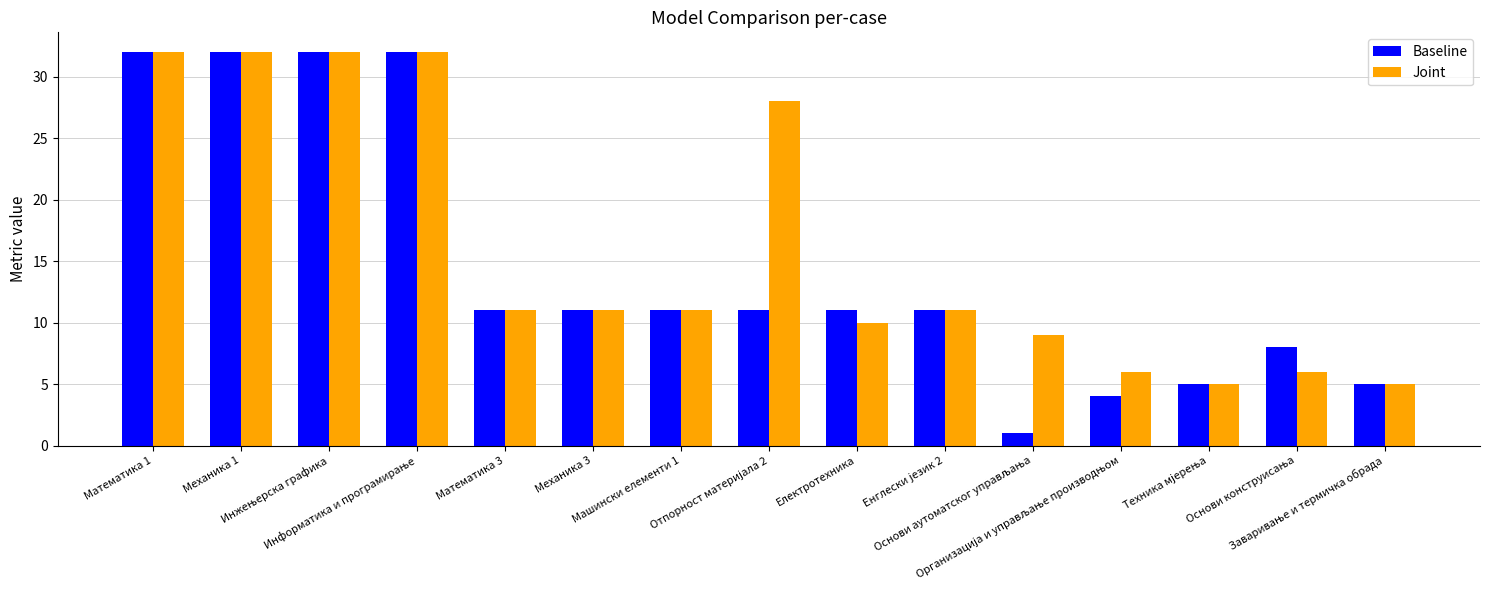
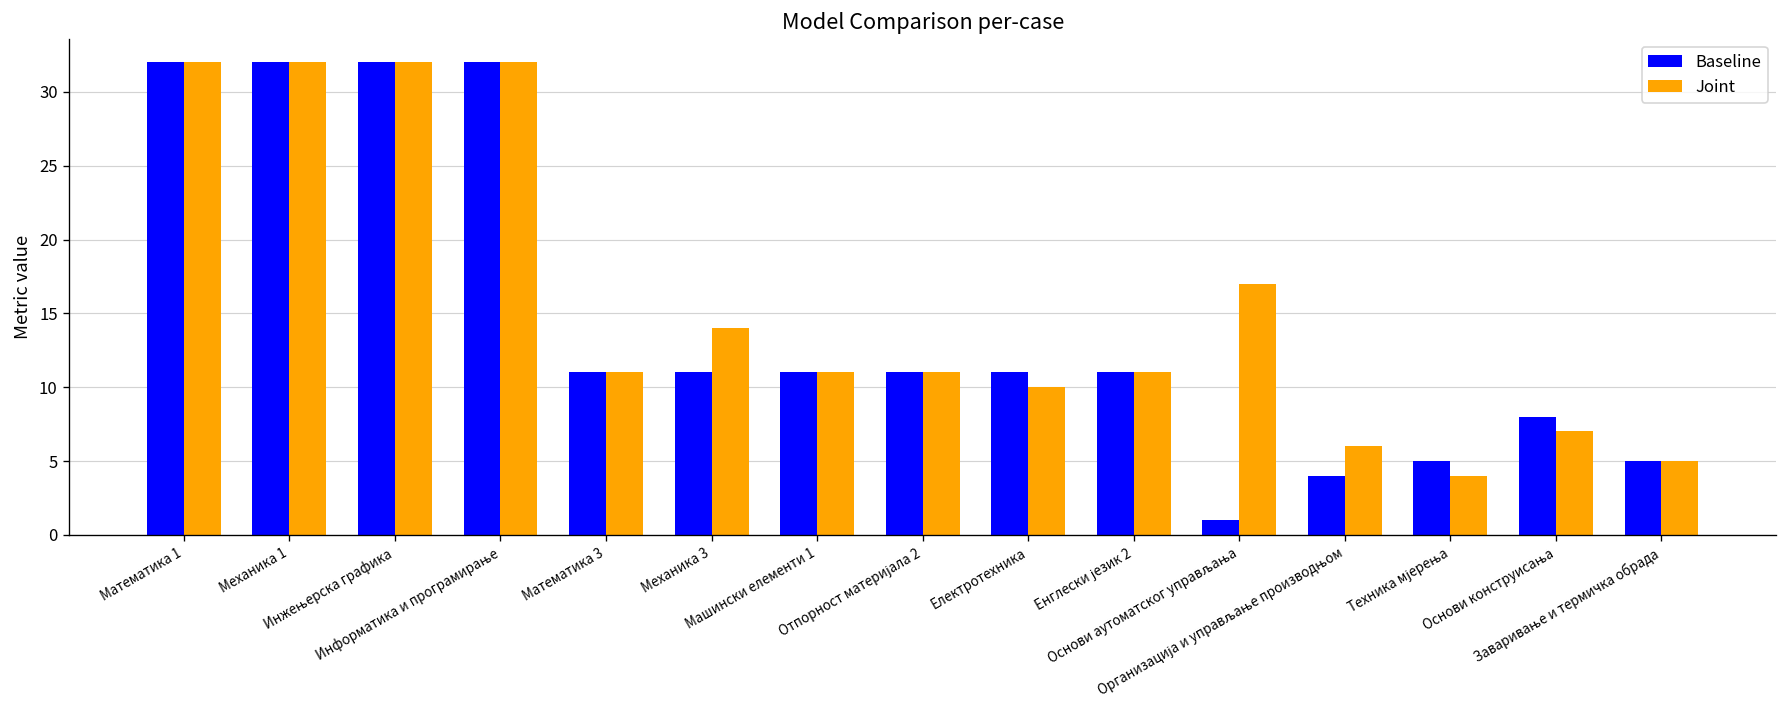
  {
    "Baseline": {
      "Математика 1": 32,
      "Механика 1": 32,
      "Инжењерска графика": 32,
      "Информатика и програмирање": 32,
      "Математика 3": 11,
      "Механика 3": 11,
      "Машински елементи 1": 11,
      "Отпорност материјала 2": 11,
      "Електротехника": 11,
      "Енглески језик 2": 11,
      "Основи аутоматског управљања": 1,
      "Организација и управљање производњом": 4,
      "Техника мјерења": 5,
      "Основи конструисања": 8,
      "Заваривање и термичка обрада": 5
    },
    "Joint": {
      "Математика 1": 32,
      "Механика 1": 32,
      "Инжењерска графика": 32,
      "Информатика и програмирање": 32,
      "Математика 3": 11,
-     "Механика 3": 11,
+     "Механика 3": 14,
      "Машински елементи 1": 11,
-     "Отпорност материјала 2": 28,
+     "Отпорност материјала 2": 11,
      "Електротехника": 10,
      "Енглески језик 2": 11,
-     "Основи аутоматског управљања": 9,
+     "Основи аутоматског управљања": 17,
      "Организација и управљање производњом": 6,
-     "Техника мјерења": 5,
-     "Основи конструисања": 6,
+     "Техника мјерења": 4,
+     "Основи конструисања": 7,
      "Заваривање и термичка обрада": 5
    }
  }
